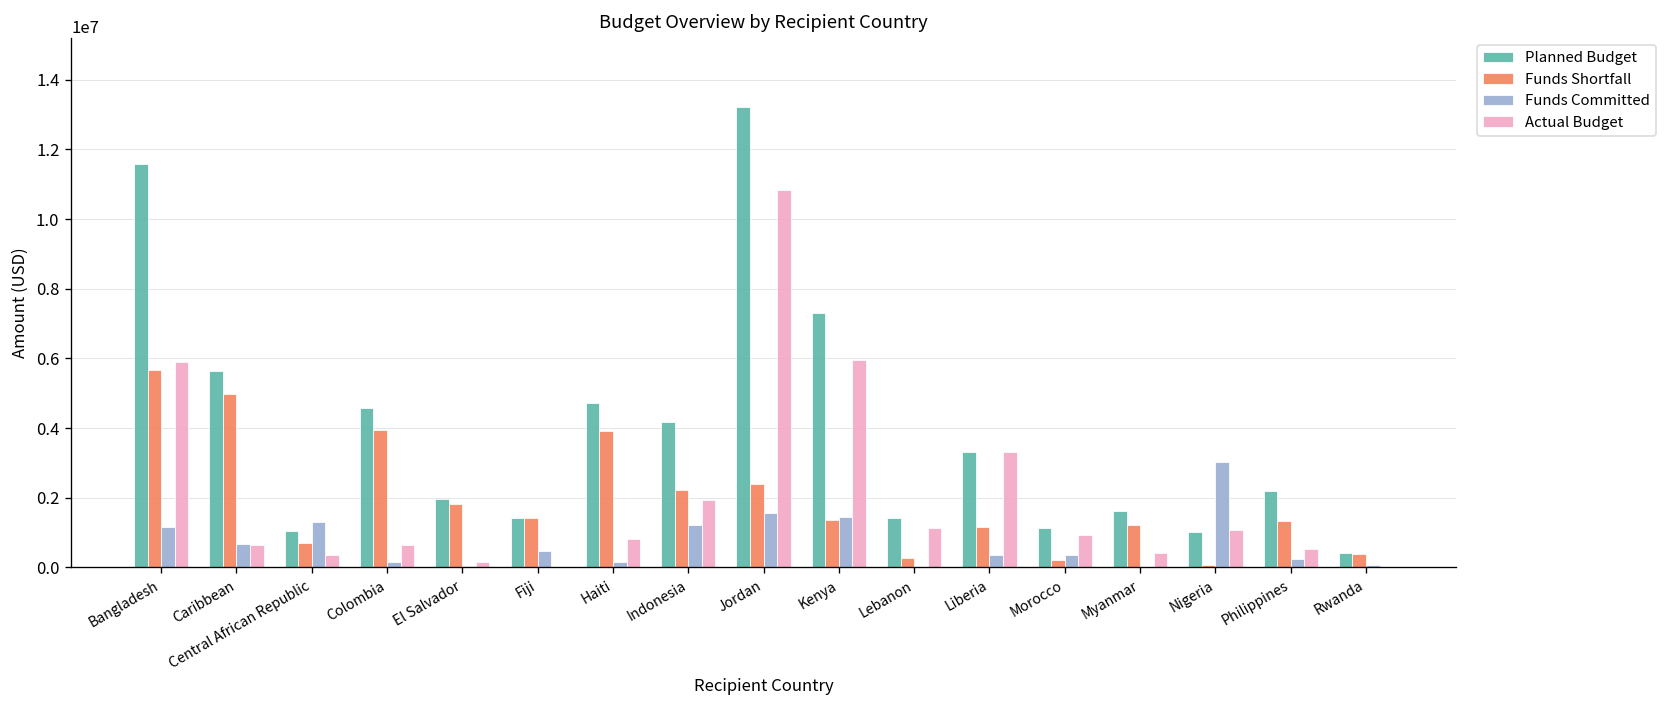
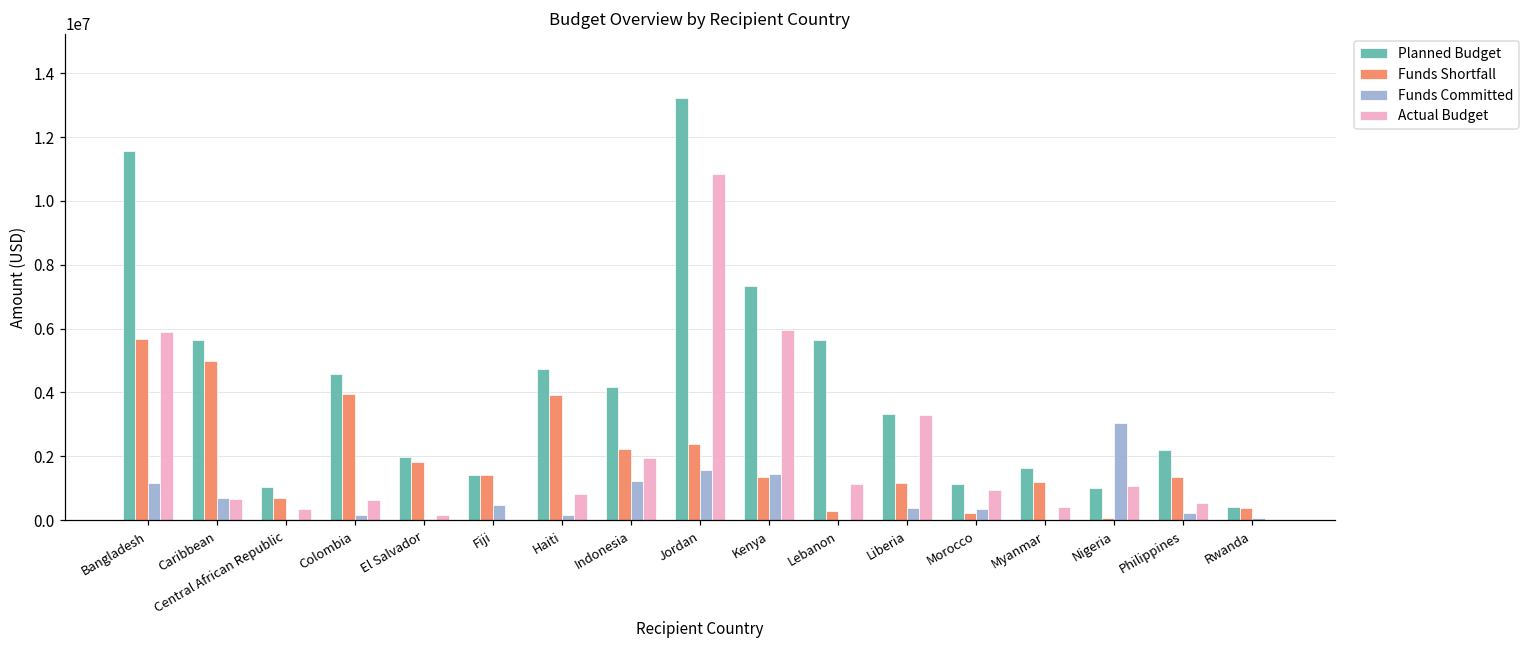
  {
    "Planned Budget": {
      "Bangladesh": 11600000,
      "Caribbean": 5600000,
      "Central African Republic": 1100000,
      "Colombia": 4600000,
      "El Salvador": 2000000,
      "Fiji": 1400000,
      "Haiti": 4700000,
      "Indonesia": 4200000,
      "Jordan": 13200000,
      "Kenya": 7300000,
-     "Lebanon": 1400000,
+     "Lebanon": 5600000,
      "Liberia": 3300000,
      "Morocco": 1100000,
      "Myanmar": 1600000,
      "Nigeria": 1000000,
      "Philippines": 2200000,
      "Rwanda": 400000
    },
    "Funds Shortfall": {
      "Bangladesh": 5700000,
      "Caribbean": 5000000,
      "Central African Republic": 700000,
      "Colombia": 3900000,
      "El Salvador": 1800000,
      "Fiji": 1400000,
      "Haiti": 3900000,
      "Indonesia": 2200000,
      "Jordan": 2400000,
      "Kenya": 1400000,
      "Lebanon": 300000,
      "Liberia": 1200000,
      "Morocco": 200000,
      "Myanmar": 1200000,
      "Philippines": 1300000,
      "Rwanda": 400000
    },
    "Funds Committed": {
      "Bangladesh": 1200000,
      "Caribbean": 700000,
-     "Central African Republic": 1300000,
+     "Central African Republic": 0,
      "Colombia": 100000,
      "Fiji": 500000,
      "Haiti": 100000,
      "Indonesia": 1200000,
      "Jordan": 1600000,
      "Kenya": 1400000,
      "Lebanon": 0,
      "Liberia": 400000,
      "Morocco": 400000,
      "Nigeria": 3000000,
      "Philippines": 200000
    },
    "Actual Budget": {
      "Bangladesh": 5900000,
      "Caribbean": 600000,
      "Central African Republic": 300000,
      "Colombia": 600000,
      "El Salvador": 100000,
      "Fiji": 0,
      "Haiti": 800000,
      "Indonesia": 1900000,
      "Jordan": 10800000,
      "Kenya": 6000000,
      "Lebanon": 1100000,
      "Liberia": 3300000,
      "Morocco": 900000,
      "Myanmar": 400000,
      "Nigeria": 1100000,
      "Philippines": 500000
    }
  }
